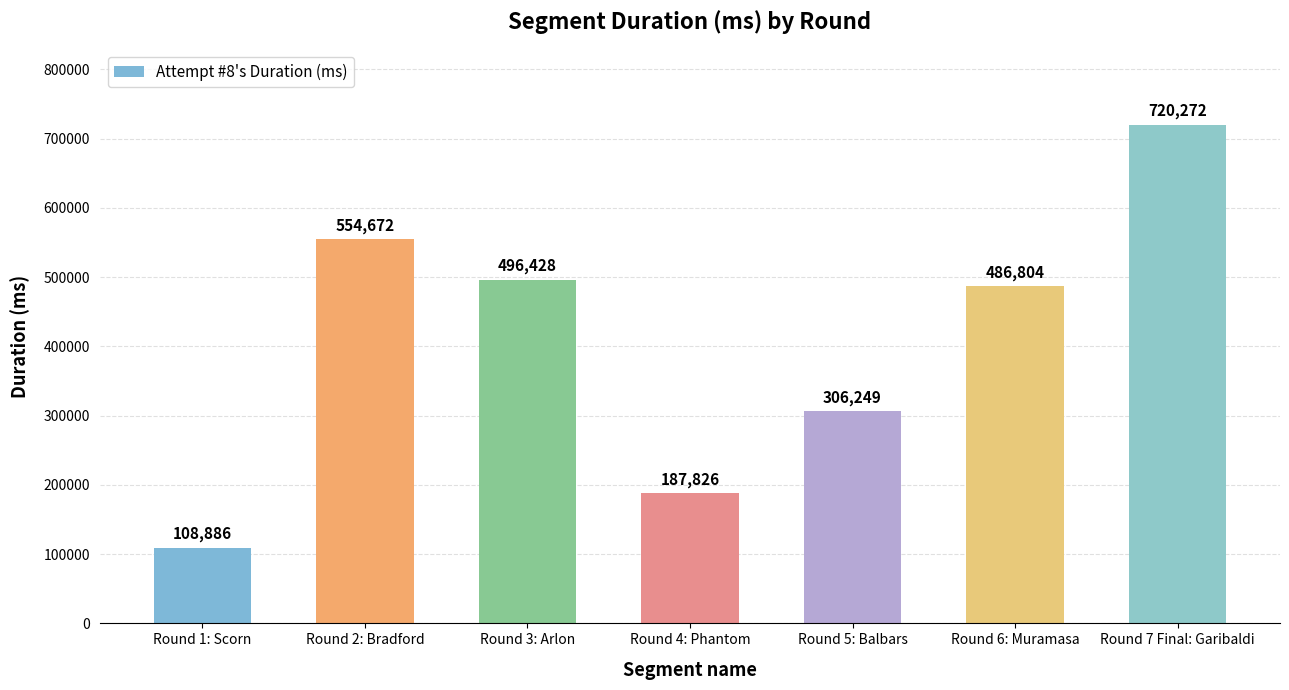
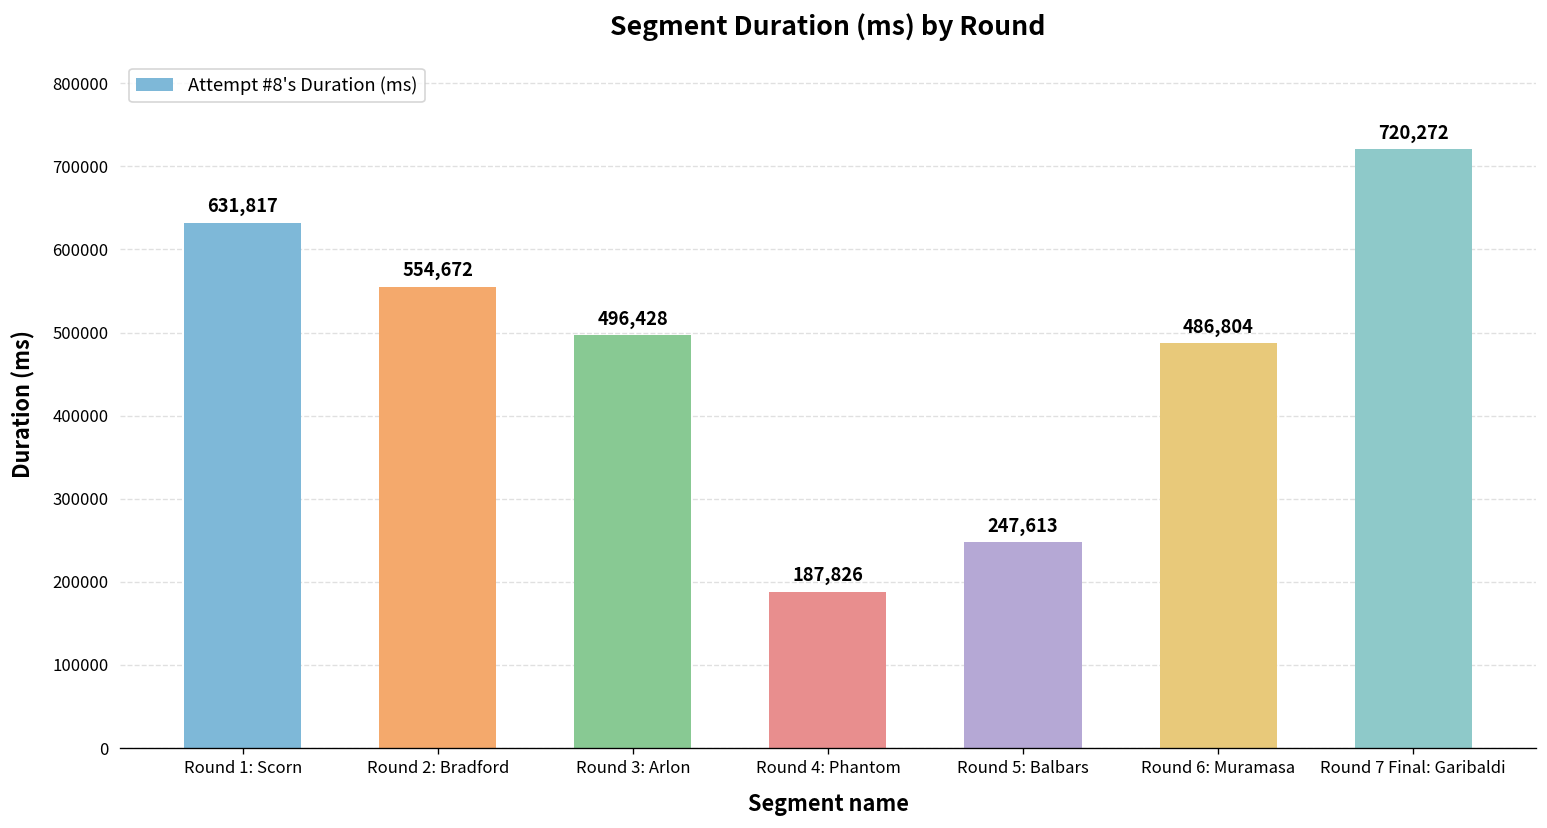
  {
-   "Round 1: Scorn": "108,886",
+   "Round 1: Scorn": "631,817",
    "Round 2: Bradford": "554,672",
    "Round 3: Arlon": "496,428",
    "Round 4: Phantom": "187,826",
-   "Round 5: Balbars": "306,249",
+   "Round 5: Balbars": "247,613",
    "Round 6: Muramasa": "486,804",
    "Round 7 Final: Garibaldi": "720,272"
  }
